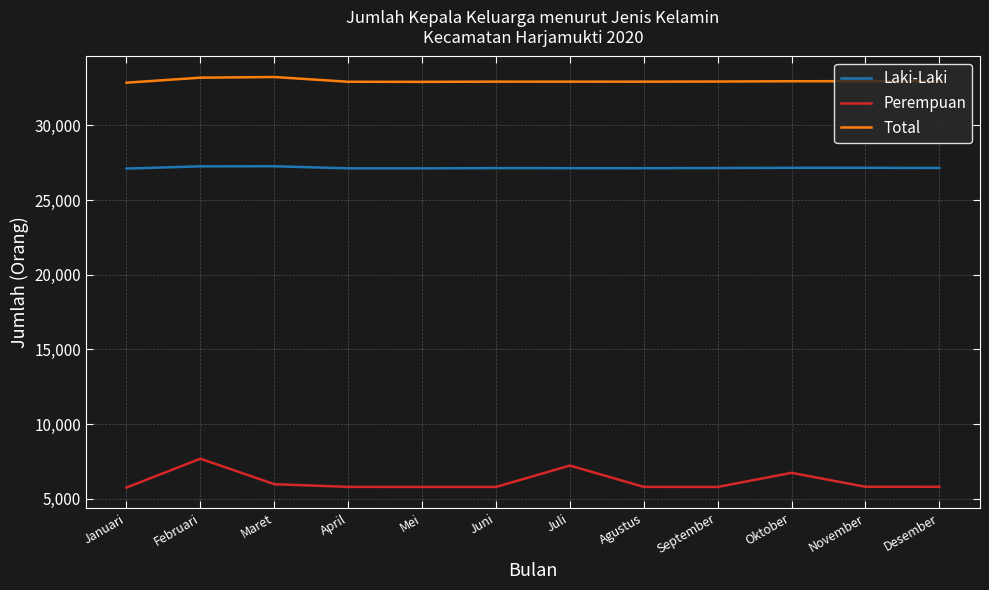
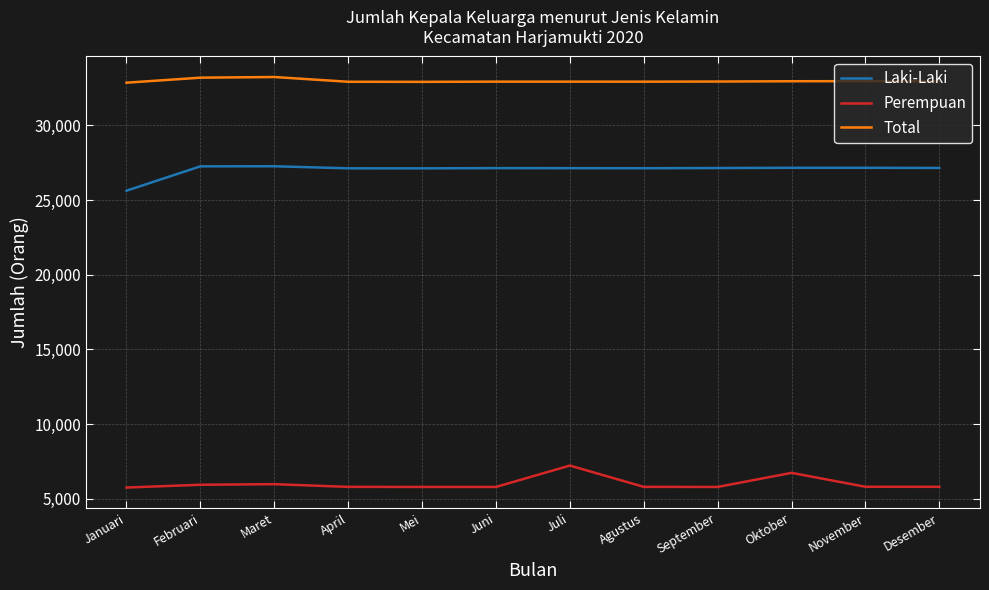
  {
    "Laki-Laki": {
-     "Januari": "27,100",
+     "Januari": "25,600",
      "Februari": "27,300",
      "Maret": "27,300",
      "April": "27,100",
      "Mei": "27,100",
      "Juni": "27,100",
      "Juli": "27,100",
      "Agustus": "27,100",
      "September": "27,100",
      "Oktober": "27,200",
      "November": "27,200",
      "Desember": "27,200"
    },
    "Perempuan": {
      "Januari": "5,800",
-     "Februari": "7,700",
+     "Februari": "5,900",
      "Maret": "6,000",
      "April": "5,800",
      "Mei": "5,800",
      "Juni": "5,800",
      "Juli": "7,200",
      "Agustus": "5,800",
      "September": "5,800",
      "Oktober": "6,700",
      "November": "5,800",
      "Desember": "5,800"
    },
    "Total": {
      "Januari": "32,900",
      "Februari": "33,200",
      "Maret": "33,200",
      "April": "32,900",
      "Mei": "32,900",
      "Juni": "32,900",
      "Juli": "32,900",
      "Agustus": "32,900",
      "September": "32,900",
      "Oktober": "33,000"
    }
  }
